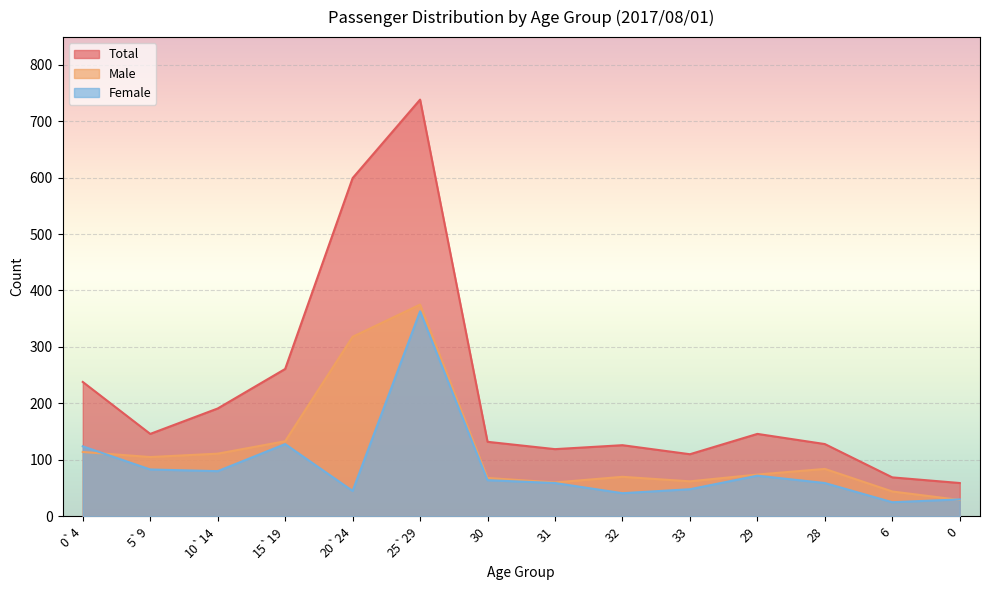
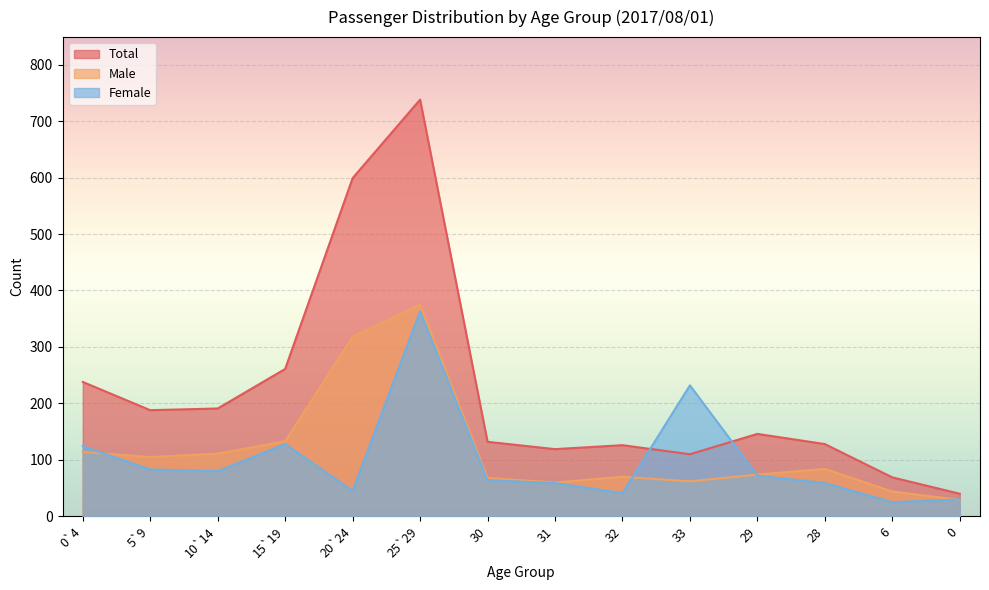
  {
    "Total": {
      "0`4": 240,
-     "5`9": 150,
+     "5`9": 190,
      "10`14": 190,
      "15`19": 260,
      "20`24": 600,
      "25`29": 740,
      "30": 130,
      "31": 120,
      "32": 130,
      "33": 110,
      "29": 150,
      "28": 130,
      "6": 70,
-     "0": 60
+     "0": 40
    },
    "Male": {
      "0`4": 110,
      "5`9": 110,
      "10`14": 110,
      "15`19": 130,
      "20`24": 320,
      "25`29": 380,
      "32": 70,
      "33": 60,
      "28": 80,
      "6": 40
    },
    "Female": {
      "0`4": 120,
      "5`9": 80,
      "10`14": 80,
      "15`19": 130,
      "20`24": 50,
      "25`29": 360,
      "32": 40,
-     "33": 50,
+     "33": 230,
      "28": 60,
      "6": 30
    }
  }
